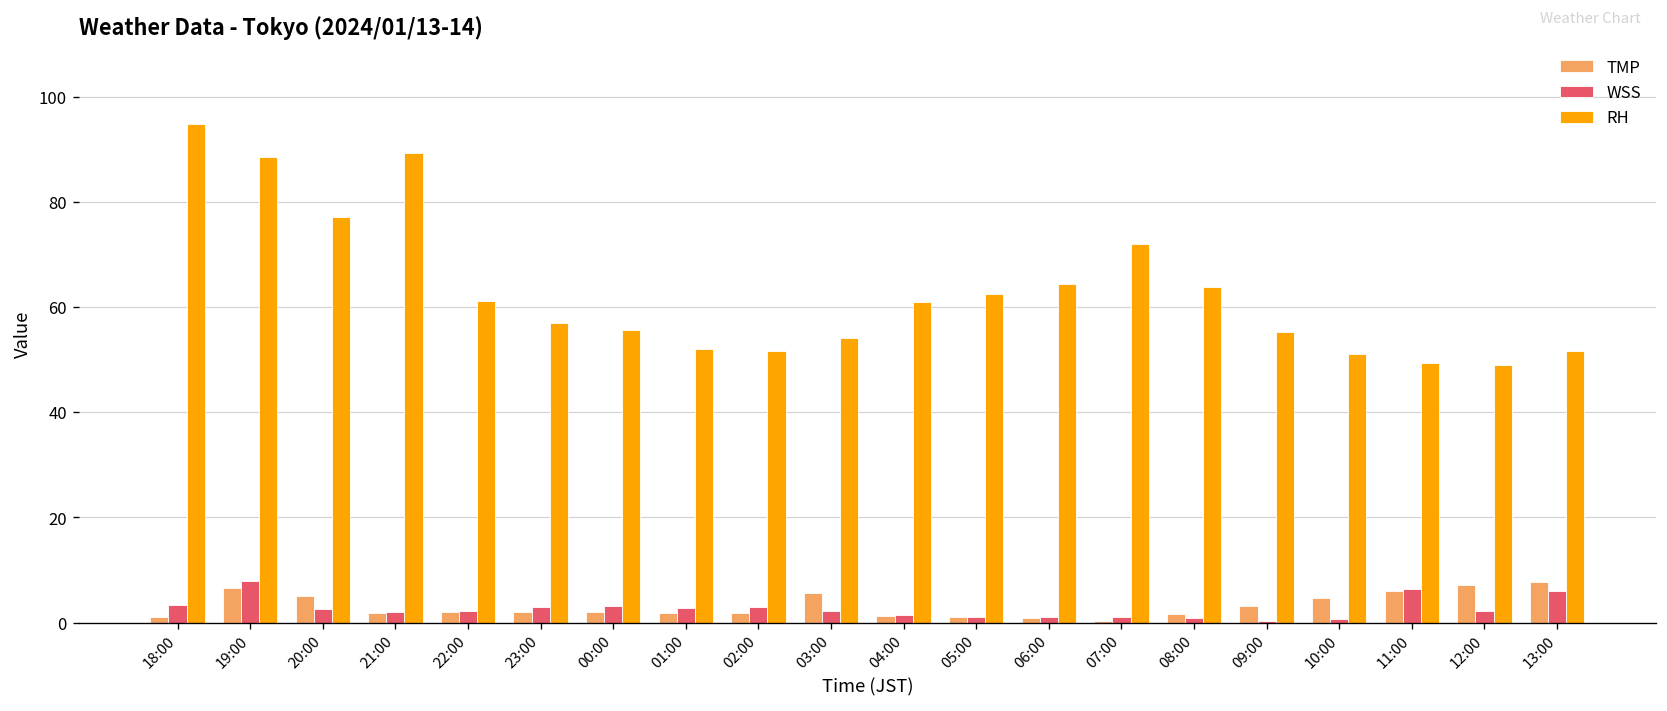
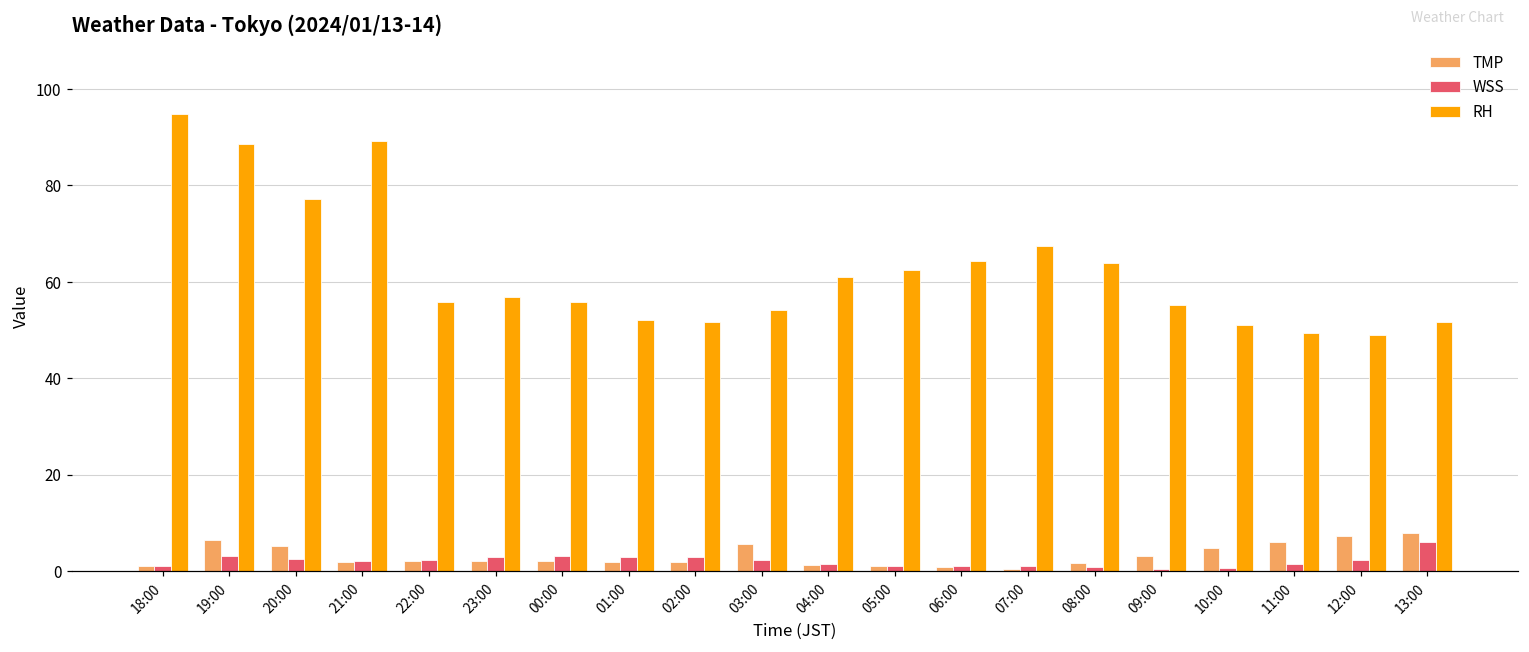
  {
    "TMP": {
      "18:00": 1,
      "19:00": 7,
      "20:00": 5,
      "21:00": 2,
      "22:00": 2,
      "23:00": 2,
      "00:00": 2,
      "01:00": 2,
      "02:00": 2,
      "03:00": 6,
      "04:00": 1,
      "05:00": 1,
      "06:00": 1,
      "08:00": 2,
      "09:00": 3,
      "10:00": 5,
      "11:00": 6,
      "12:00": 7,
      "13:00": 8
    },
    "WSS": {
-     "18:00": 3,
-     "19:00": 8,
+     "18:00": 1,
+     "19:00": 3,
      "20:00": 3,
      "21:00": 2,
      "22:00": 2,
      "23:00": 3,
      "00:00": 3,
      "01:00": 3,
      "02:00": 3,
      "03:00": 2,
      "04:00": 1,
      "05:00": 1,
      "06:00": 1,
      "07:00": 1,
      "08:00": 1,
      "10:00": 1,
-     "11:00": 6,
+     "11:00": 1,
      "12:00": 2,
      "13:00": 6
    },
    "RH": {
      "18:00": 95,
      "19:00": 89,
      "20:00": 77,
      "21:00": 89,
-     "22:00": 61,
+     "22:00": 56,
      "23:00": 57,
      "00:00": 56,
      "01:00": 52,
      "02:00": 52,
      "03:00": 54,
      "04:00": 61,
      "05:00": 63,
      "06:00": 64,
-     "07:00": 72,
+     "07:00": 68,
      "08:00": 64,
      "09:00": 55,
      "10:00": 51,
      "11:00": 49,
      "12:00": 49,
      "13:00": 52
    }
  }
